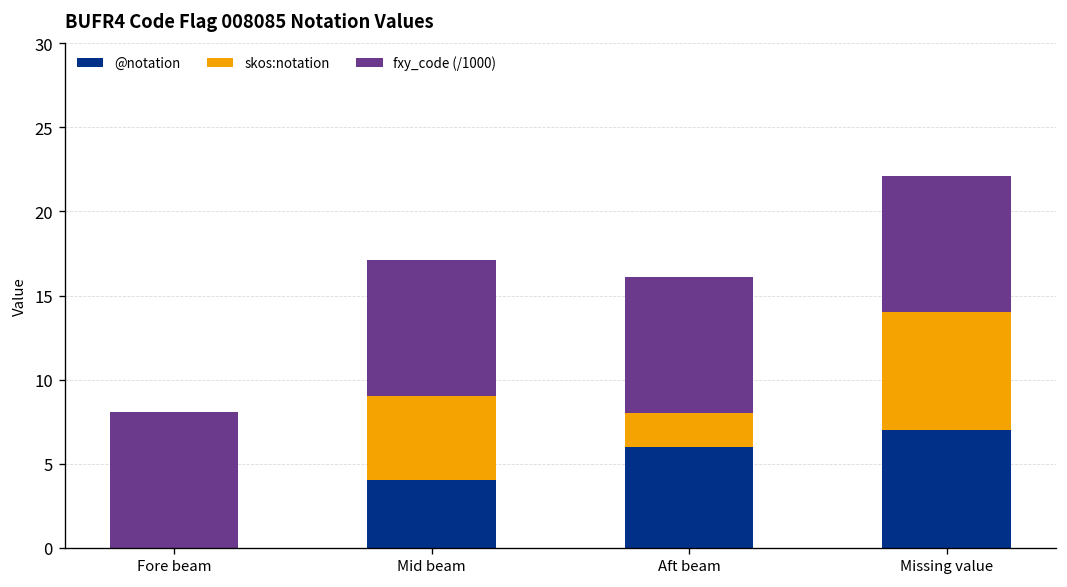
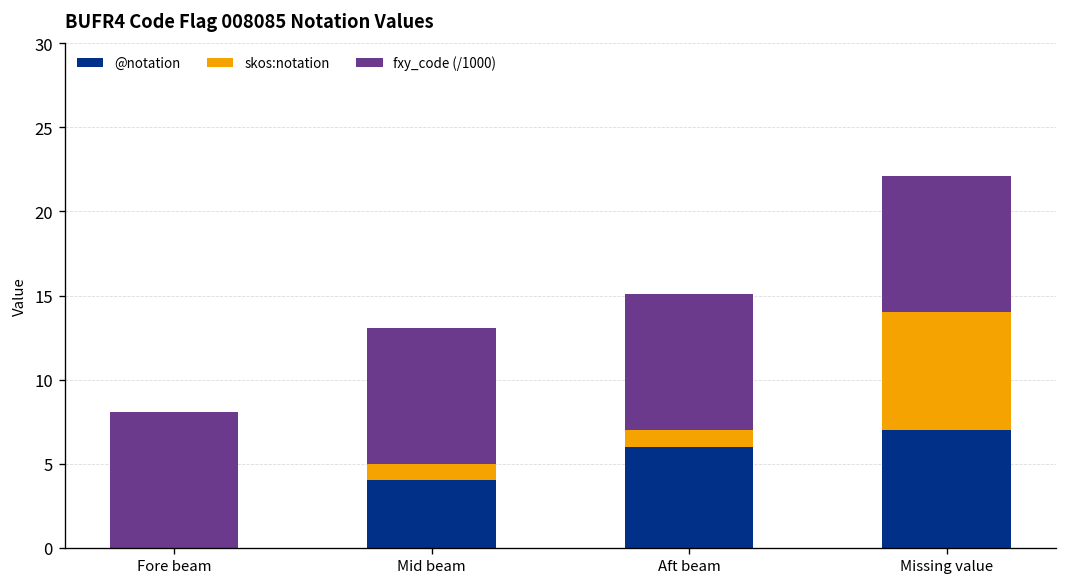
  {
    "@notation": {
      "Fore beam": 0,
      "Mid beam": 4,
      "Aft beam": 6,
      "Missing value": 7
    },
    "skos:notation": {
      "Fore beam": 0,
-     "Mid beam": 5,
-     "Aft beam": 2,
+     "Mid beam": 1,
+     "Aft beam": 1,
      "Missing value": 7
    },
    "fxy_code (/1000)": {
      "Fore beam": 8,
      "Mid beam": 8,
      "Aft beam": 8,
      "Missing value": 8
    }
  }
